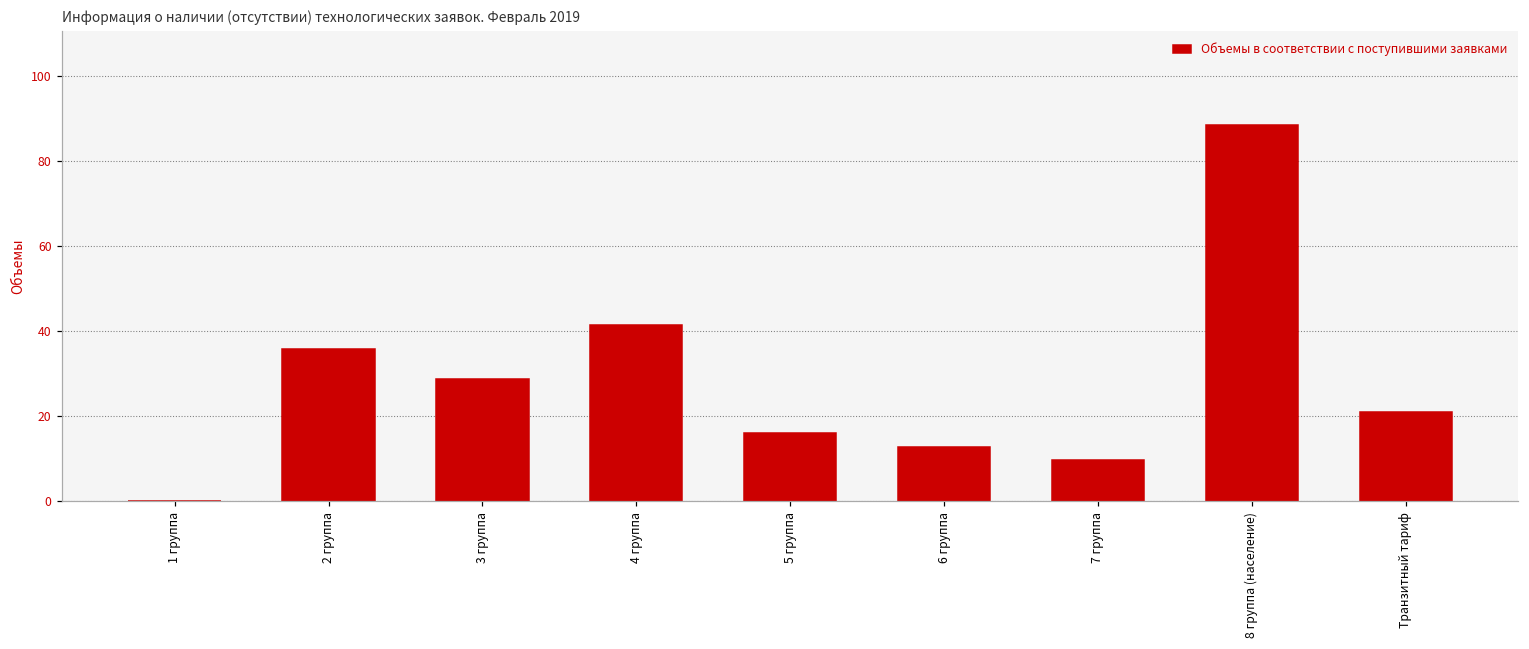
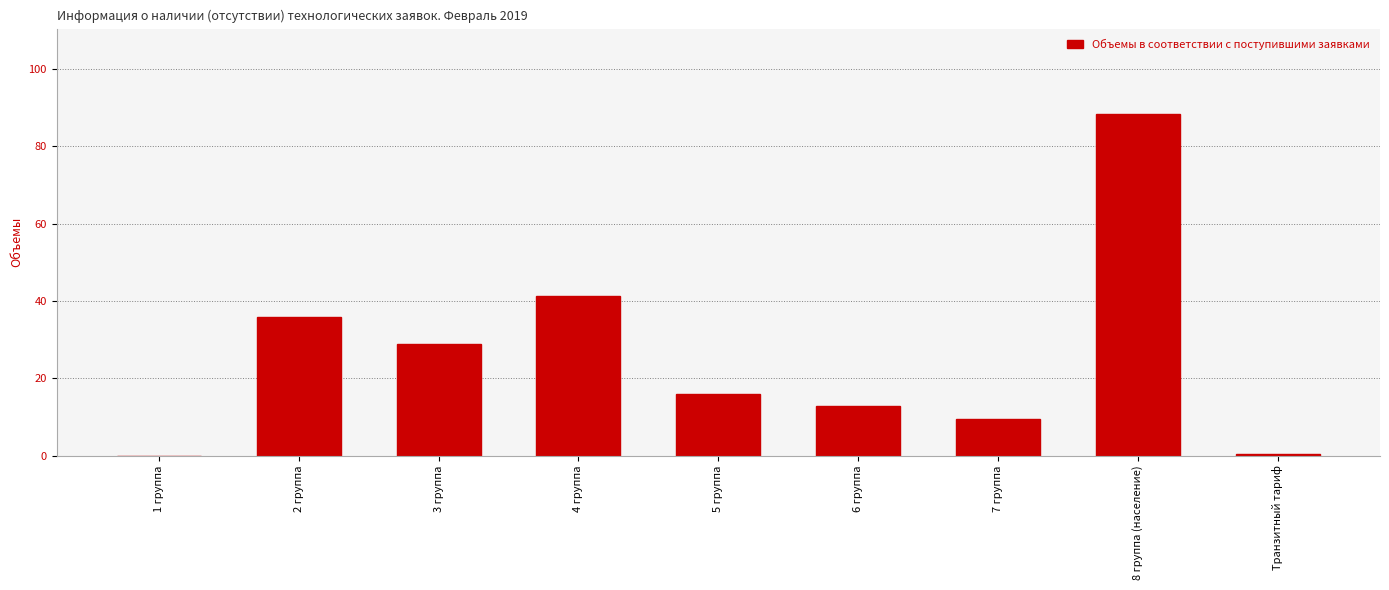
  {
    "1 группа": 0,
    "2 группа": 36,
    "3 группа": 29,
    "4 группа": 41,
    "5 группа": 16,
    "6 группа": 13,
    "7 группа": 10,
    "8 группа (население)": 88,
-   "Транзитный тариф": 21
+   "Транзитный тариф": 0
  }
